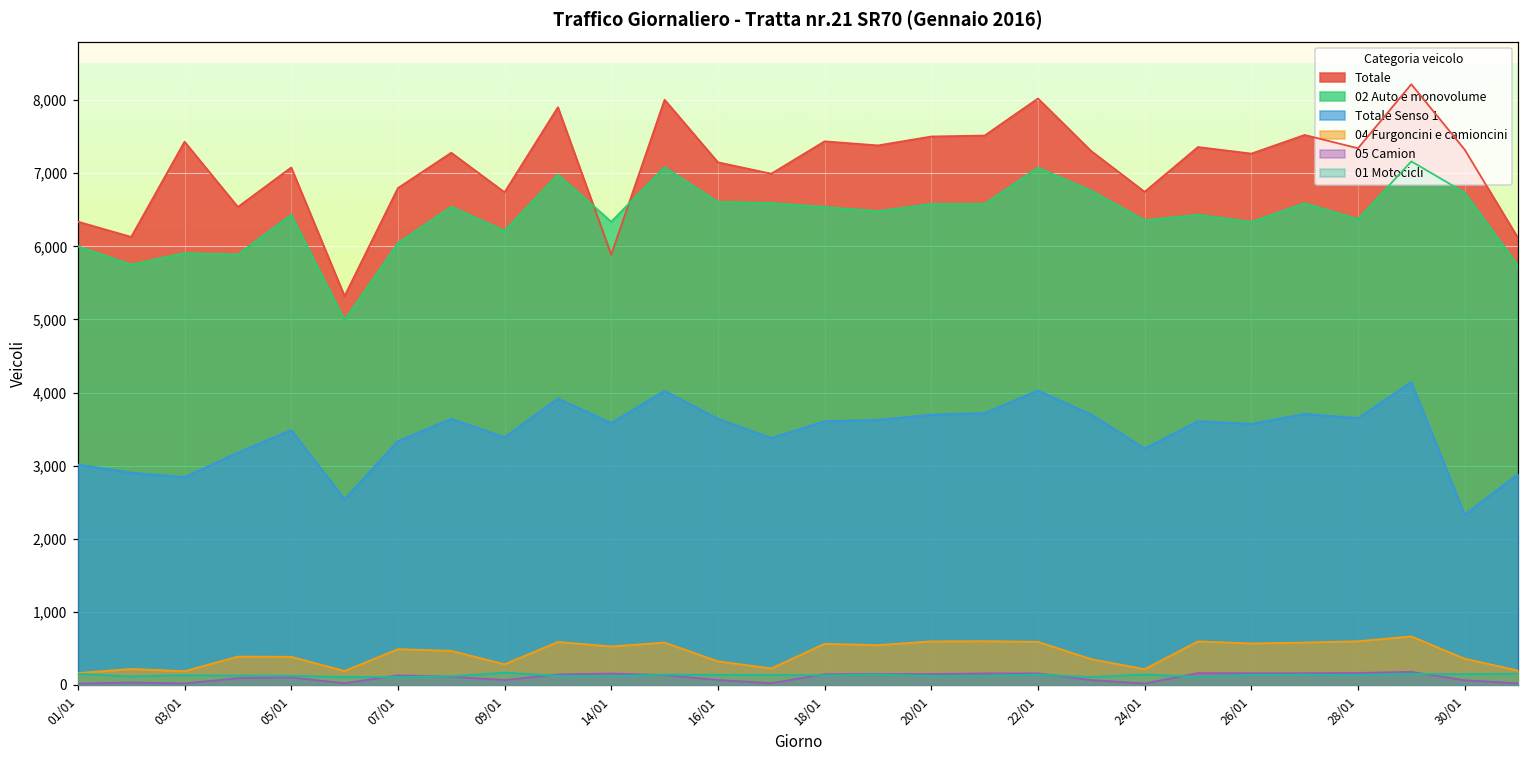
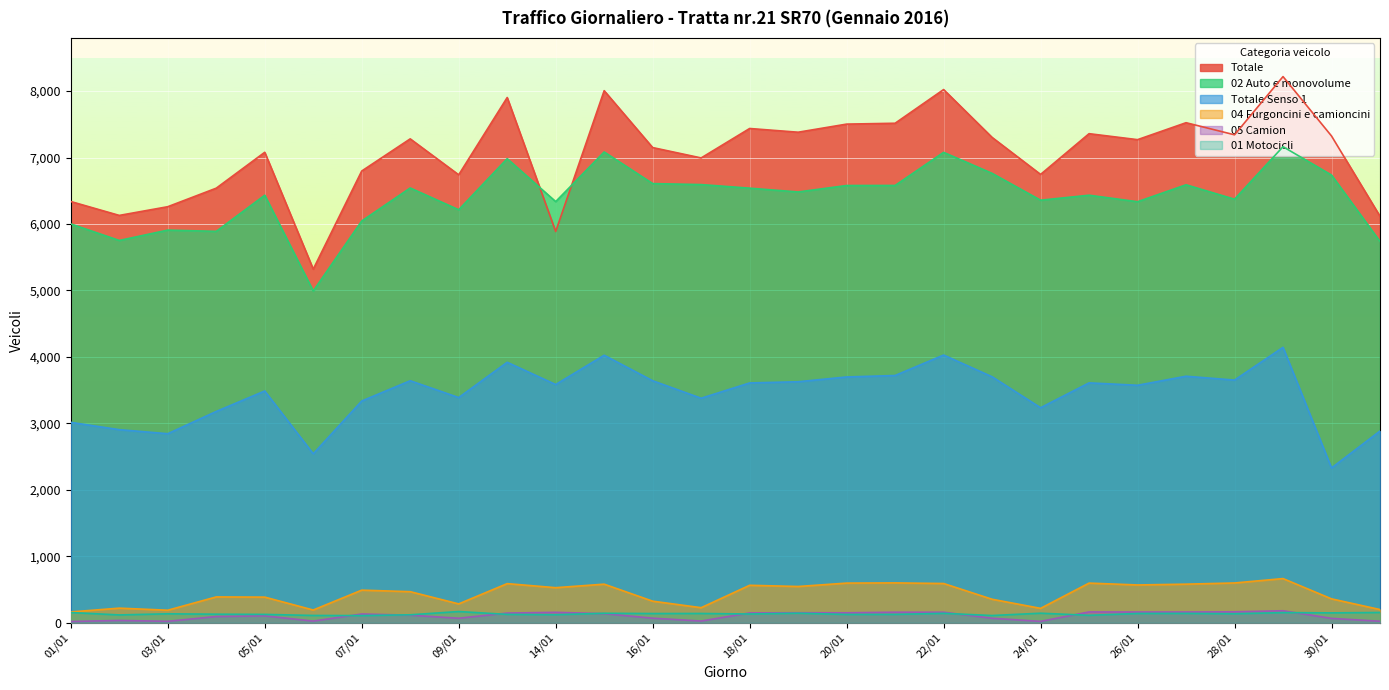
  {
    "Totale": {
      "01/01": "6,300",
-     "03/01": "7,400",
+     "03/01": "6,300",
      "05/01": "7,100",
      "07/01": "6,800",
      "09/01": "6,700",
      "14/01": "5,900",
      "16/01": "7,200",
      "18/01": "7,400",
      "20/01": "7,500",
      "22/01": "8,000",
      "24/01": "6,700",
      "26/01": "7,300"
    },
    "Totale Senso 1": {
      "01/01": "3,000",
      "03/01": "2,800",
      "05/01": "3,500",
      "07/01": "3,300",
      "09/01": "3,400",
      "14/01": "3,600",
      "16/01": "3,600",
      "18/01": "3,600",
      "20/01": "3,700",
      "22/01": "4,000",
      "24/01": "3,200",
      "26/01": "3,600",
      "28/01": "3,700",
      "30/01": "2,300"
    },
    "04 Furgoncini e camioncini": {
      "03/01": "200",
      "05/01": "400",
      "07/01": "500",
      "09/01": "300",
      "14/01": "500",
      "16/01": "300",
      "18/01": "600",
      "20/01": "600",
      "22/01": "600",
      "24/01": "200",
      "26/01": "600",
      "28/01": "600",
      "30/01": "400"
    },
    "05 Camion": {
      "01/01": "0",
      "03/01": "0",
      "09/01": "100",
      "16/01": "100",
      "24/01": "0",
      "30/01": "100"
    }
  }
